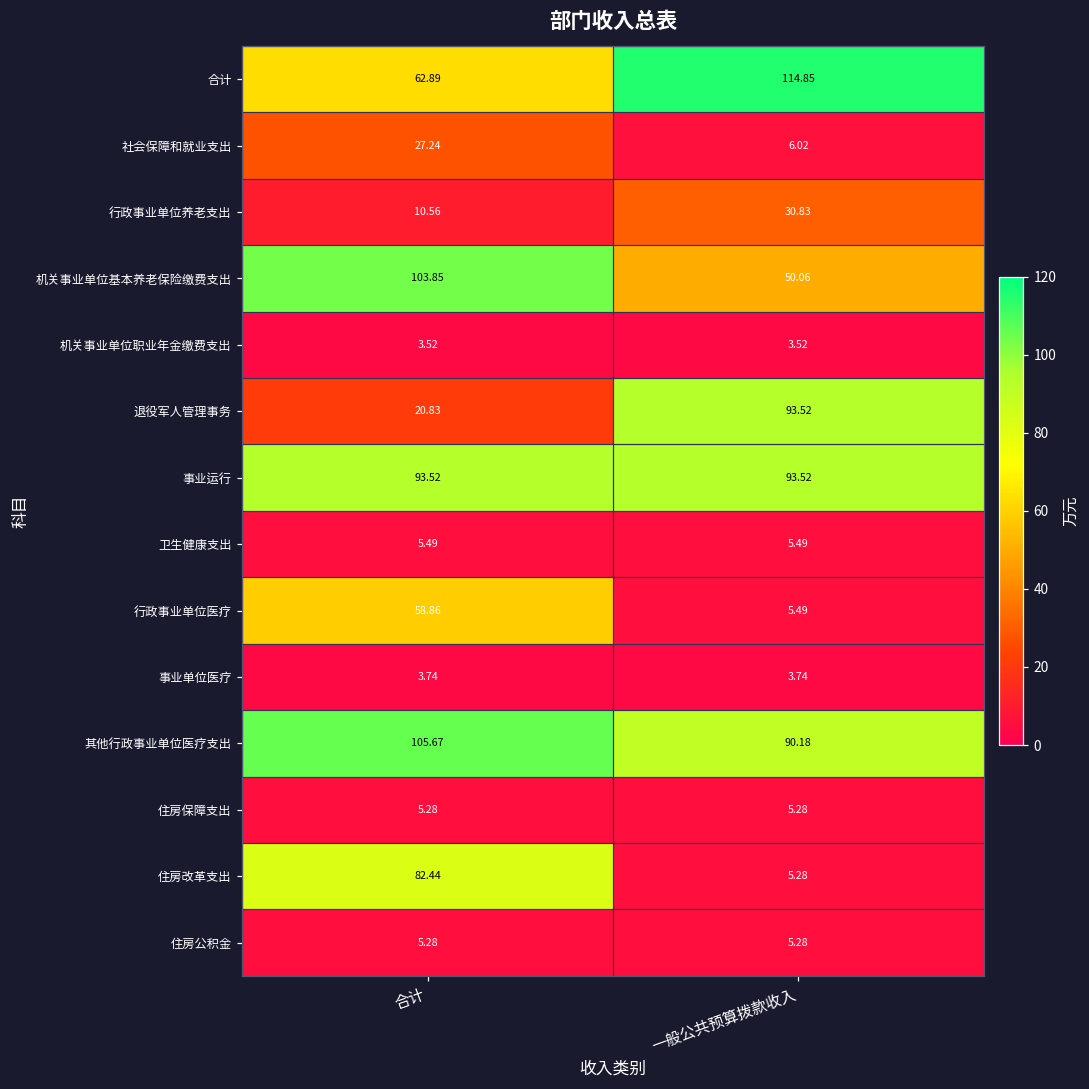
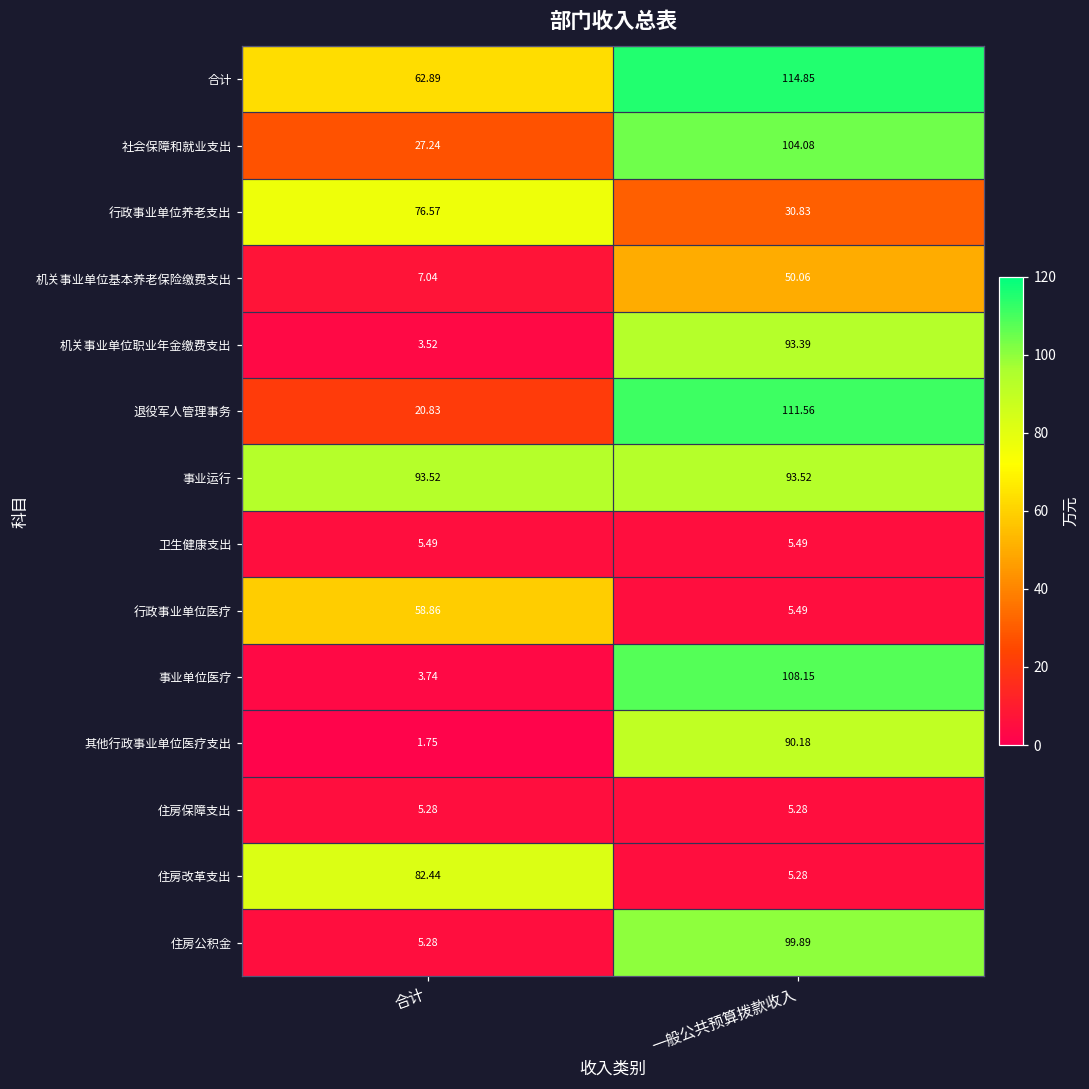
  {
    "合计": {
      "合计": 62.89,
      "一般公共预算拨款收入": 114.85
    },
    "社会保障和就业支出": {
      "合计": 27.24,
-     "一般公共预算拨款收入": 6.02
+     "一般公共预算拨款收入": 104.08
    },
    "行政事业单位养老支出": {
-     "合计": 10.56,
+     "合计": 76.57,
      "一般公共预算拨款收入": 30.83
    },
    "机关事业单位基本养老保险缴费支出": {
-     "合计": 103.85,
+     "合计": 7.04,
      "一般公共预算拨款收入": 50.06
    },
    "机关事业单位职业年金缴费支出": {
      "合计": 3.52,
-     "一般公共预算拨款收入": 3.52
+     "一般公共预算拨款收入": 93.39
    },
    "退役军人管理事务": {
      "合计": 20.83,
-     "一般公共预算拨款收入": 93.52
+     "一般公共预算拨款收入": 111.56
    },
    "事业运行": {
      "合计": 93.52,
      "一般公共预算拨款收入": 93.52
    },
    "卫生健康支出": {
      "合计": 5.49,
      "一般公共预算拨款收入": 5.49
    },
    "行政事业单位医疗": {
      "合计": 58.86,
      "一般公共预算拨款收入": 5.49
    },
    "事业单位医疗": {
      "合计": 3.74,
-     "一般公共预算拨款收入": 3.74
+     "一般公共预算拨款收入": 108.15
    },
    "其他行政事业单位医疗支出": {
-     "合计": 105.67,
+     "合计": 1.75,
      "一般公共预算拨款收入": 90.18
    },
    "住房保障支出": {
      "合计": 5.28,
      "一般公共预算拨款收入": 5.28
    },
    "住房改革支出": {
      "合计": 82.44,
      "一般公共预算拨款收入": 5.28
    },
    "住房公积金": {
      "合计": 5.28,
-     "一般公共预算拨款收入": 5.28
+     "一般公共预算拨款收入": 99.89
    }
  }
